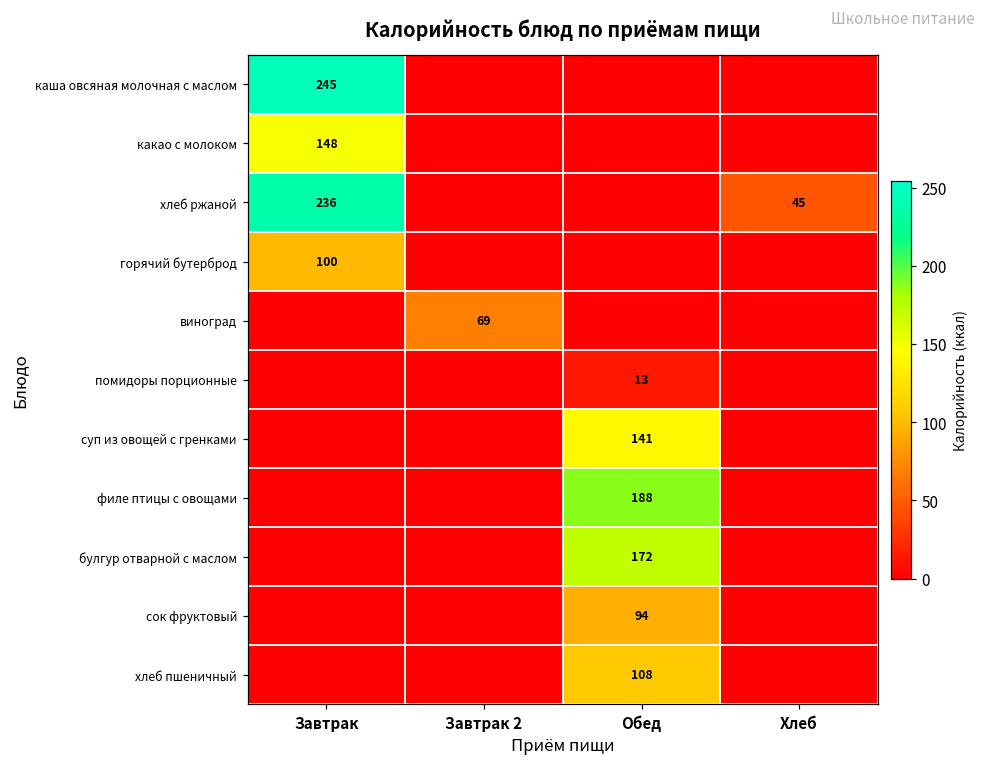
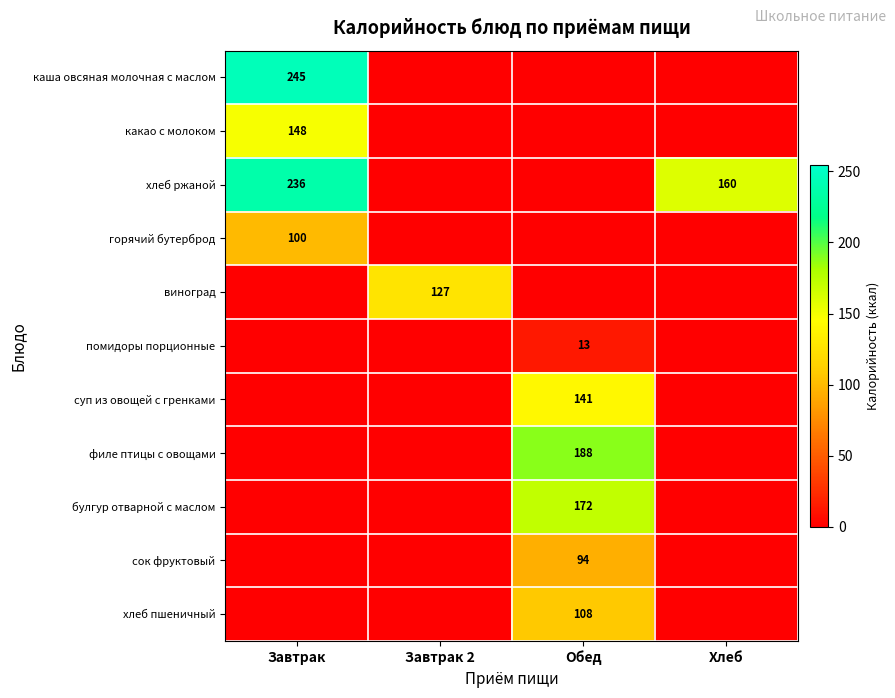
  {
    "каша овсяная молочная с маслом": {
      "Завтрак": 245
    },
    "какао с молоком": {
      "Завтрак": 148
    },
    "хлеб ржаной": {
      "Завтрак": 236,
-     "Хлеб": 45
+     "Хлеб": 160
    },
    "горячий бутерброд": {
      "Завтрак": 100
    },
    "виноград": {
-     "Завтрак 2": 69
+     "Завтрак 2": 127
    },
    "помидоры порционные": {
      "Обед": 13
    },
    "суп из овощей с гренками": {
      "Обед": 141
    },
    "филе птицы с овощами": {
      "Обед": 188
    },
    "булгур отварной с маслом": {
      "Обед": 172
    },
    "сок фруктовый": {
      "Обед": 94
    },
    "хлеб пшеничный": {
      "Обед": 108
    }
  }
